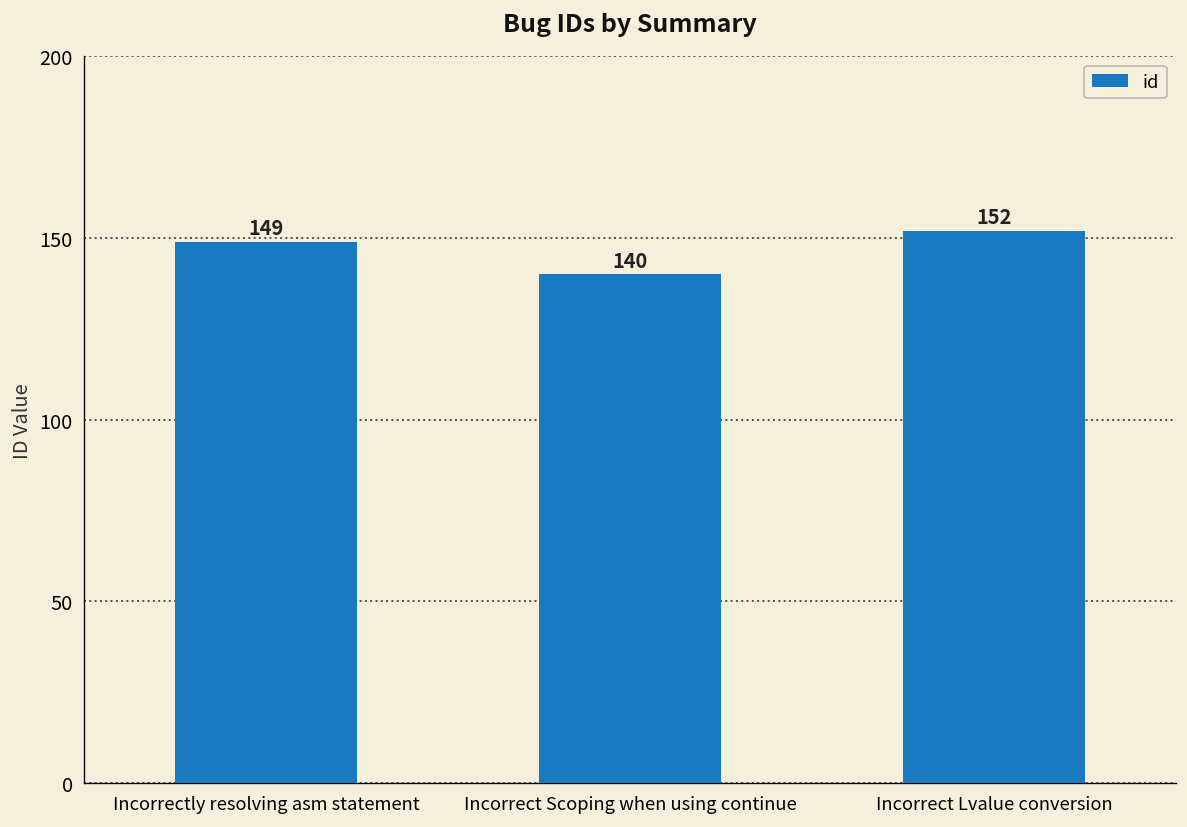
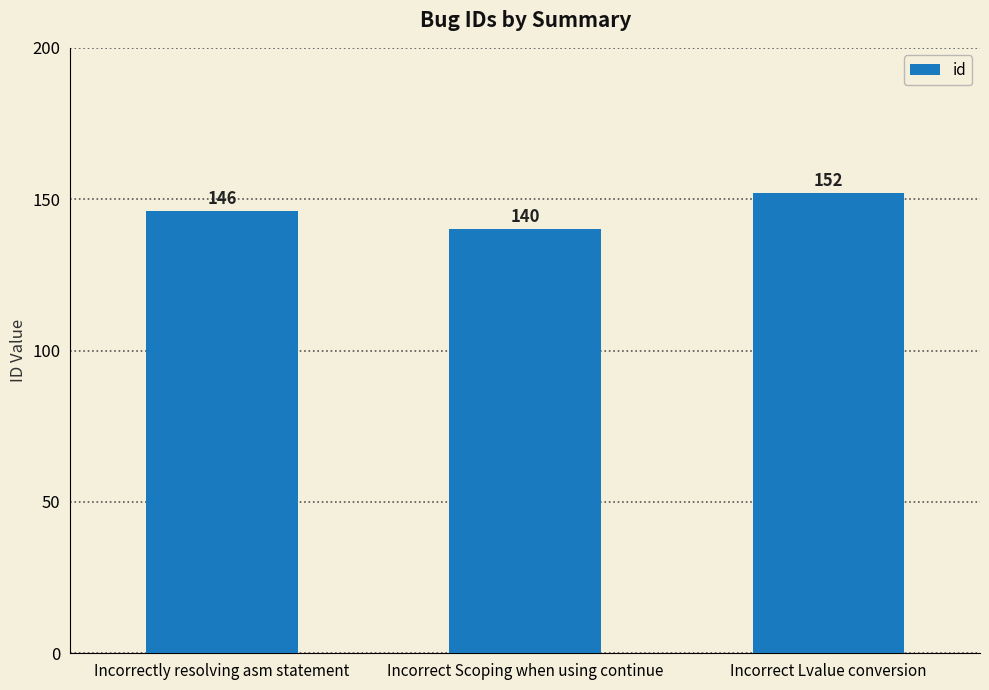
  {
-   "Incorrectly resolving asm statement": 149,
+   "Incorrectly resolving asm statement": 146,
    "Incorrect Scoping when using continue": 140,
    "Incorrect Lvalue conversion": 152
  }
